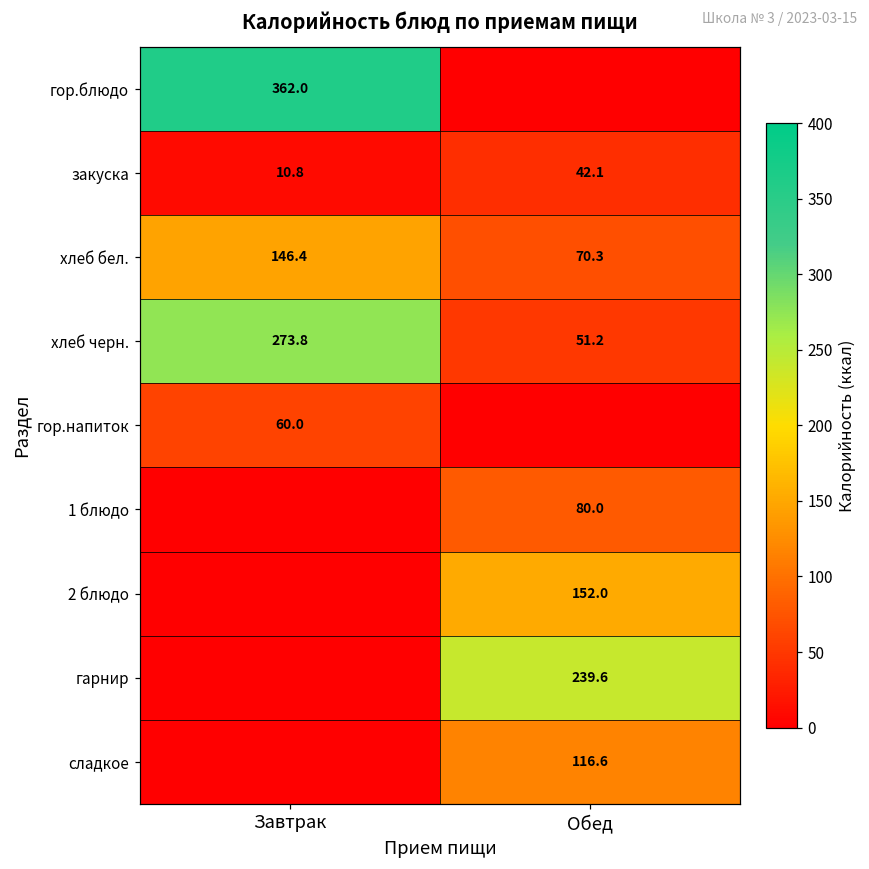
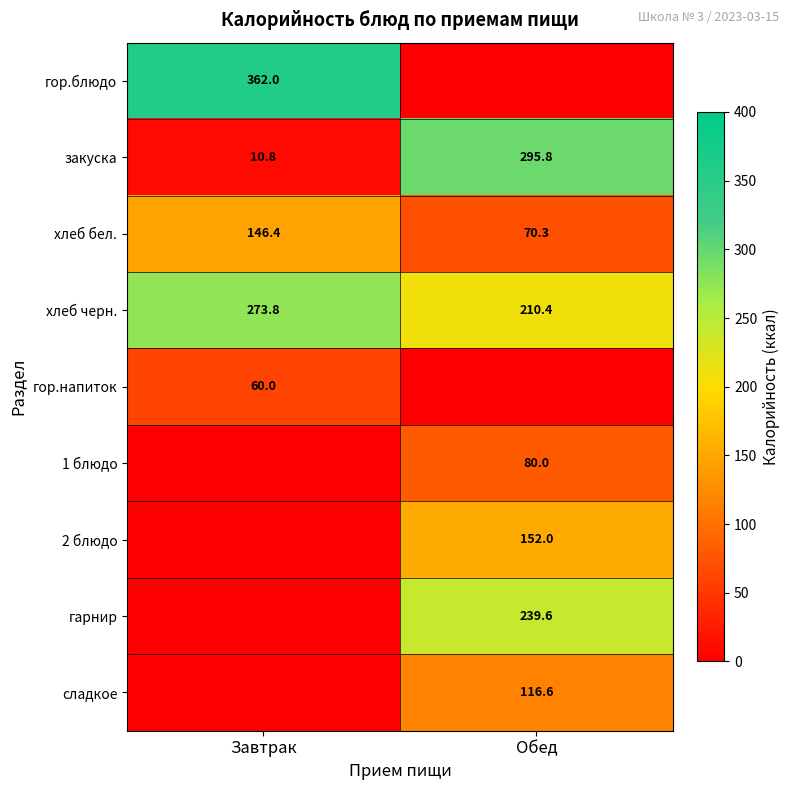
  {
    "гор.блюдо": {
      "Завтрак": 362.0
    },
    "закуска": {
      "Завтрак": 10.8,
-     "Обед": 42.1
+     "Обед": 295.8
    },
    "хлеб бел.": {
      "Завтрак": 146.4,
      "Обед": 70.3
    },
    "хлеб черн.": {
      "Завтрак": 273.8,
-     "Обед": 51.2
+     "Обед": 210.4
    },
    "гор.напиток": {
      "Завтрак": 60.0
    },
    "1 блюдо": {
      "Обед": 80.0
    },
    "2 блюдо": {
      "Обед": 152.0
    },
    "гарнир": {
      "Обед": 239.6
    },
    "сладкое": {
      "Обед": 116.6
    }
  }
